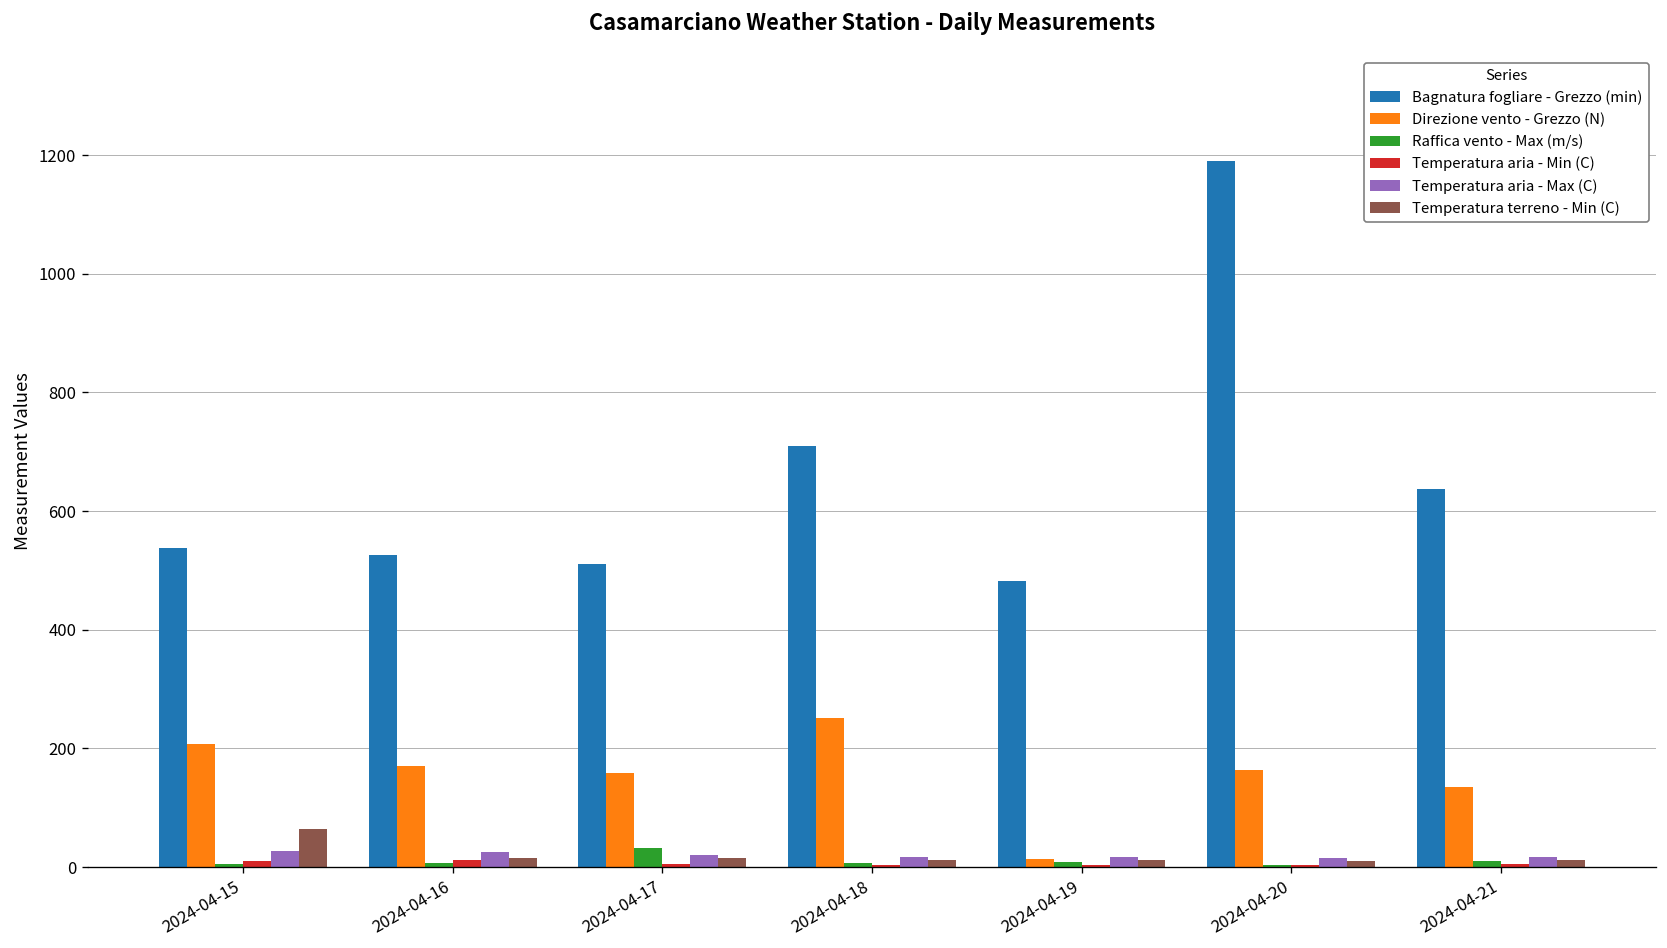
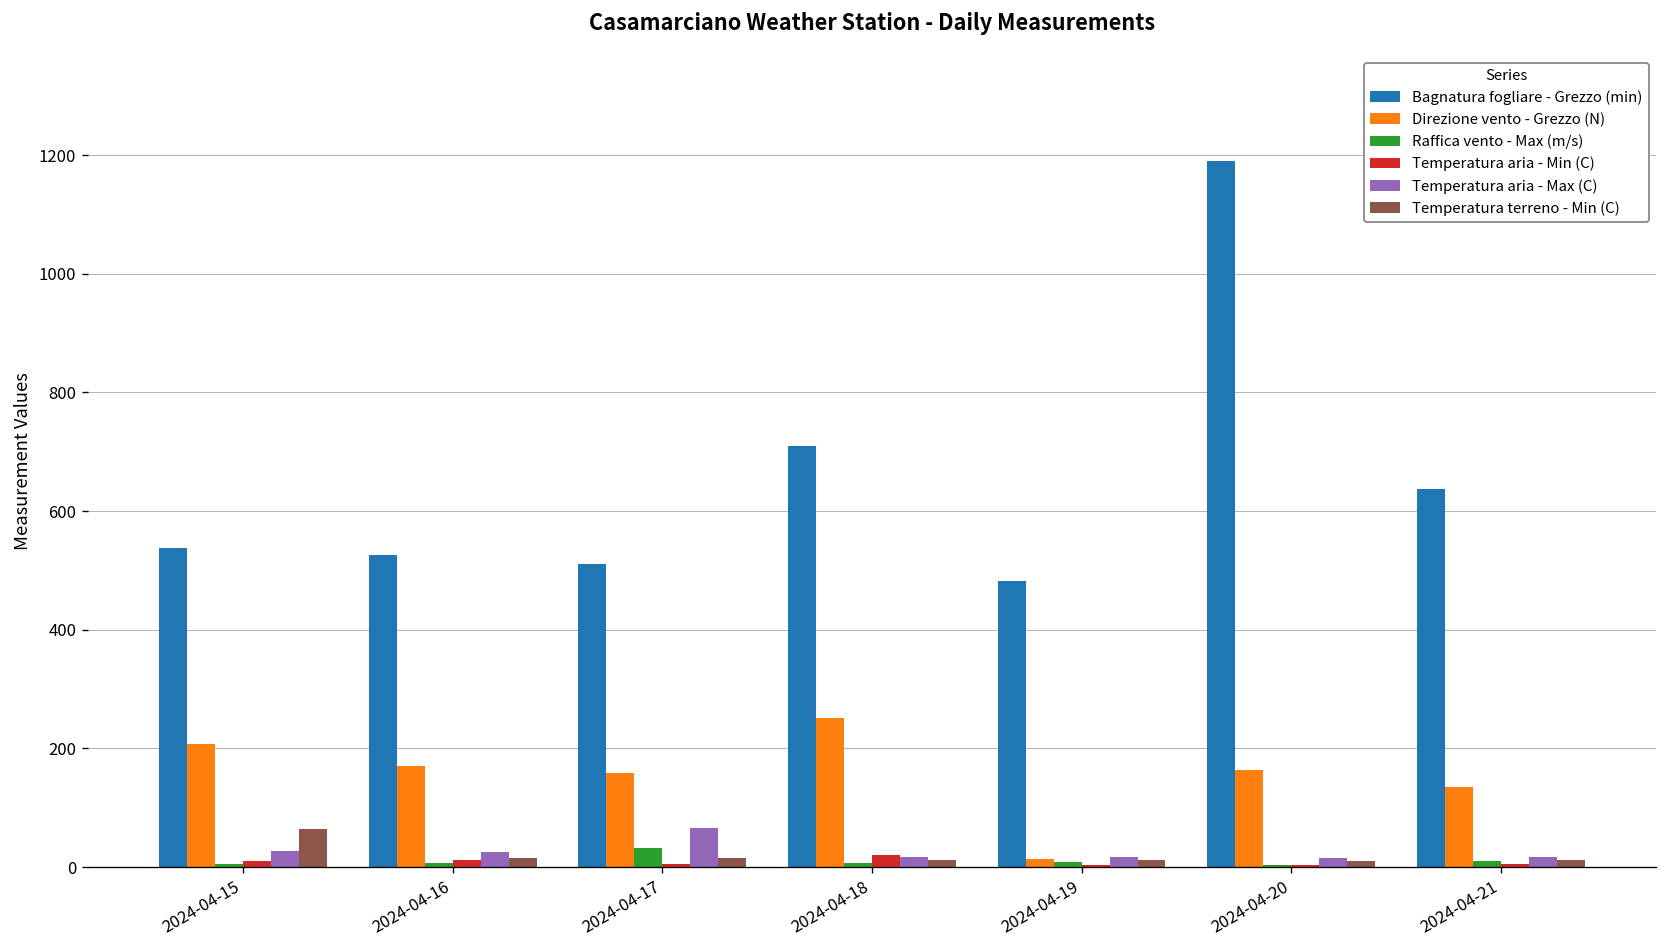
  {
    "Bagnatura fogliare - Grezzo (min)": {
      "2024-04-15": 540,
      "2024-04-16": 530,
      "2024-04-17": 510,
      "2024-04-18": 710,
      "2024-04-19": 480,
      "2024-04-20": 1190,
      "2024-04-21": 640
    },
    "Direzione vento - Grezzo (N)": {
      "2024-04-15": 210,
      "2024-04-16": 170,
      "2024-04-17": 160,
      "2024-04-18": 250,
      "2024-04-19": 10,
      "2024-04-20": 160,
      "2024-04-21": 140
    },
    "Raffica vento - Max (m/s)": {
      "2024-04-16": 10,
      "2024-04-17": 30,
      "2024-04-18": 10,
      "2024-04-19": 10,
      "2024-04-21": 10
    },
    "Temperatura aria - Min (C)": {
      "2024-04-15": 10,
      "2024-04-16": 10,
-     "2024-04-18": 0,
+     "2024-04-18": 20,
      "2024-04-21": 10
    },
    "Temperatura aria - Max (C)": {
      "2024-04-15": 30,
      "2024-04-16": 30,
-     "2024-04-17": 20,
+     "2024-04-17": 70,
      "2024-04-18": 20,
      "2024-04-19": 20,
      "2024-04-20": 20,
      "2024-04-21": 20
    },
    "Temperatura terreno - Min (C)": {
      "2024-04-15": 60,
      "2024-04-16": 20,
      "2024-04-17": 20,
      "2024-04-18": 10,
      "2024-04-19": 10,
      "2024-04-20": 10,
      "2024-04-21": 10
    }
  }
